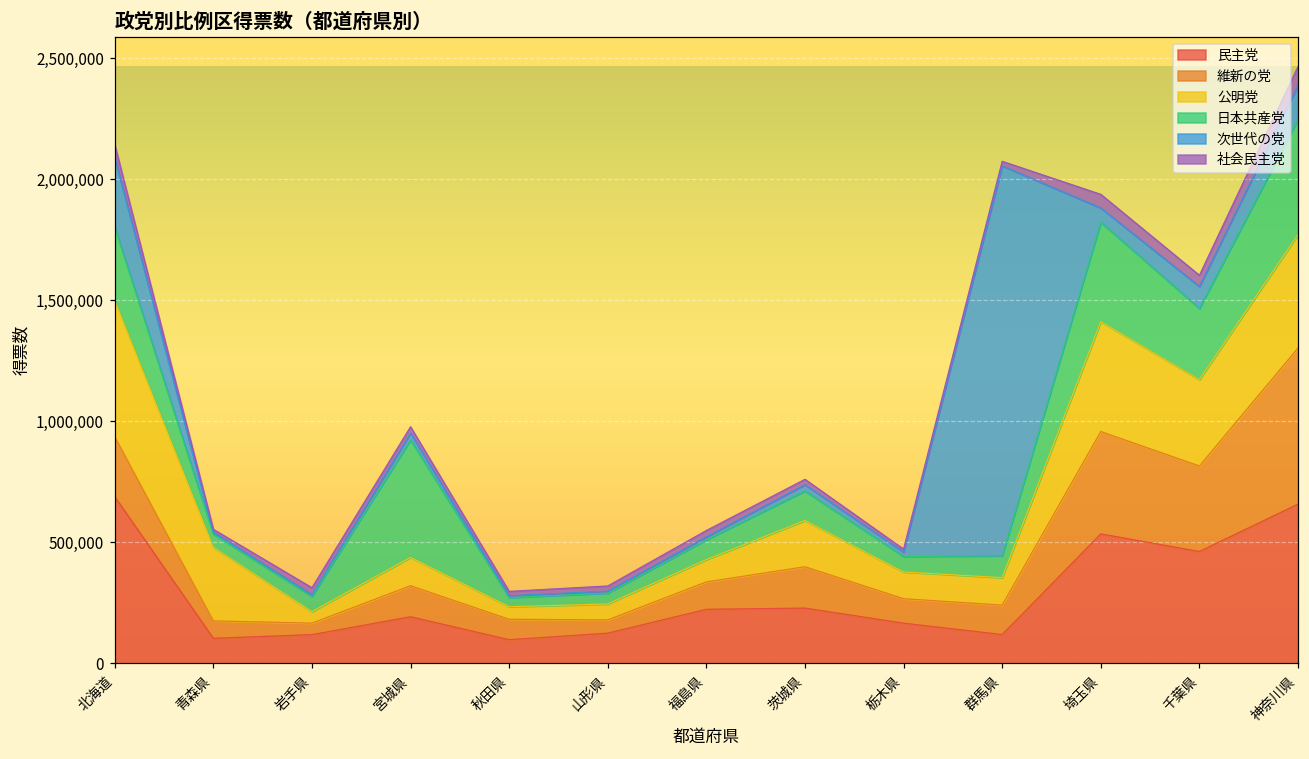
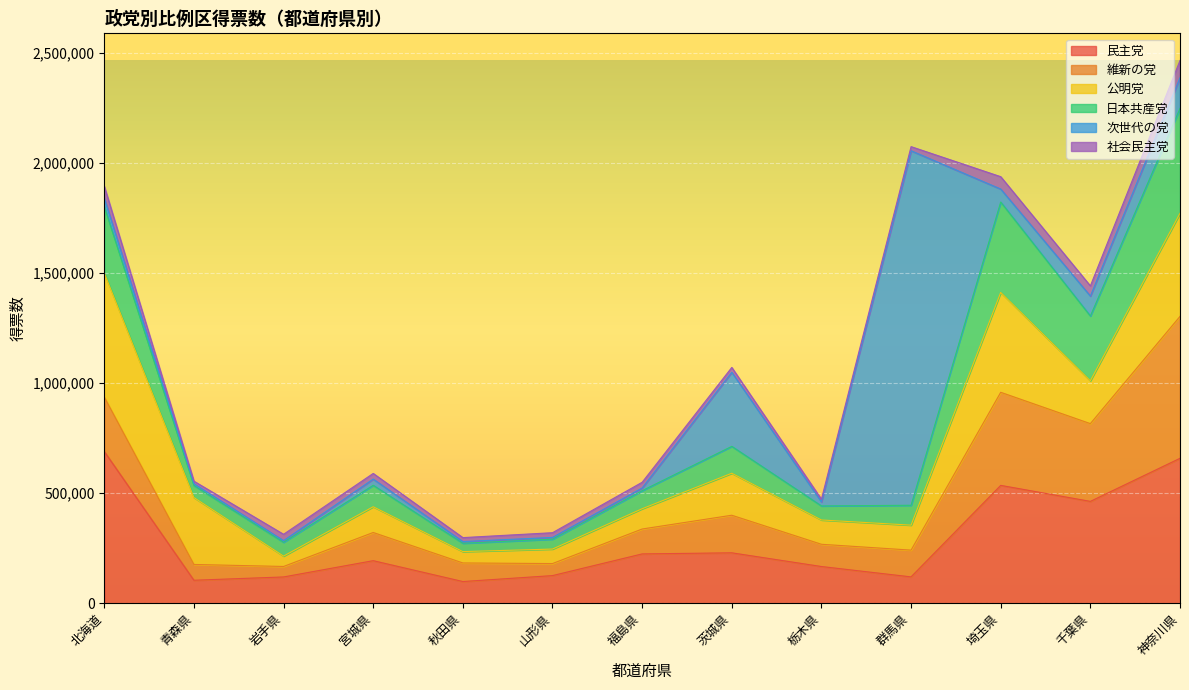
  {
    "公明党": {
      "北海道": "560,000",
      "青森県": "300,000",
      "岩手県": "50,000",
      "宮城県": "120,000",
      "秋田県": "50,000",
      "山形県": "70,000",
      "福島県": "90,000",
      "茨城県": "190,000",
      "栃木県": "110,000",
      "群馬県": "110,000",
      "埼玉県": "450,000",
-     "千葉県": "360,000",
+     "千葉県": "190,000",
      "神奈川県": "470,000"
    },
    "日本共産党": {
      "北海道": "300,000",
-     "宮城県": "490,000",
+     "宮城県": "100,000",
      "福島県": "80,000",
      "茨城県": "120,000",
      "栃木県": "60,000",
      "群馬県": "90,000",
      "埼玉県": "410,000",
      "千葉県": "290,000",
      "神奈川県": "480,000"
    },
    "次世代の党": {
-     "北海道": "290,000",
+     "北海道": "40,000",
      "宮城県": "30,000",
      "福島県": "10,000",
-     "茨城県": "30,000",
+     "茨城県": "340,000",
      "栃木県": "20,000",
      "群馬県": "1,610,000",
      "埼玉県": "60,000",
      "千葉県": "90,000",
      "神奈川県": "140,000"
    },
    "社会民主党": {
      "北海道": "50,000",
      "青森県": "10,000",
      "岩手県": "30,000",
      "宮城県": "30,000",
      "秋田県": "20,000",
      "山形県": "20,000",
      "福島県": "30,000",
      "茨城県": "20,000",
      "栃木県": "10,000",
      "群馬県": "20,000",
      "埼玉県": "60,000",
      "千葉県": "50,000",
      "神奈川県": "80,000"
    }
  }
